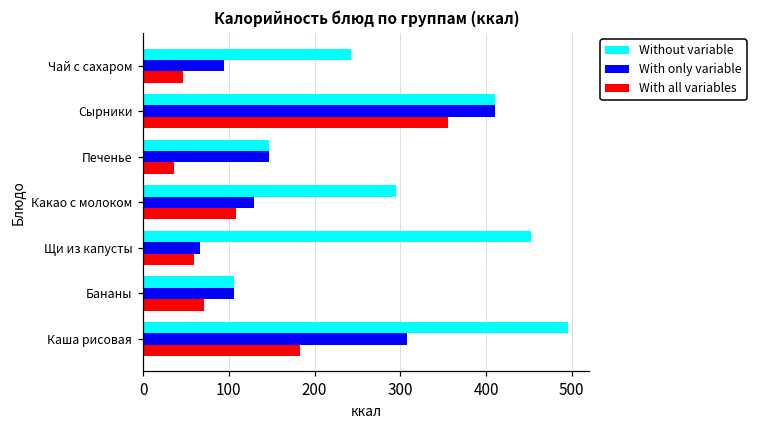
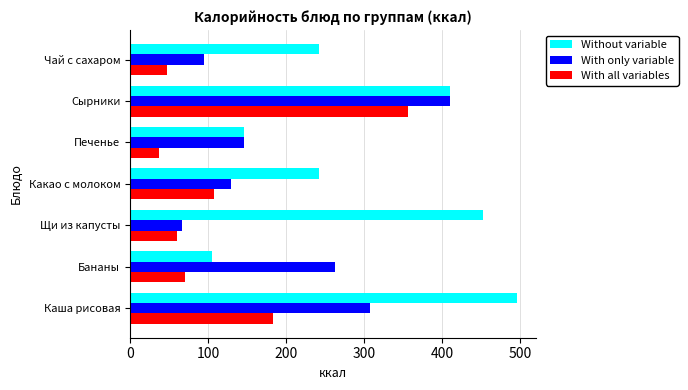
  {
    "Without variable": {
      "Чай с сахаром": 240,
      "Сырники": 410,
      "Печенье": 150,
-     "Какао с молоком": 300,
+     "Какао с молоком": 240,
      "Щи из капусты": 450,
      "Бананы": 110,
      "Каша рисовая": 500
    },
    "With only variable": {
      "Чай с сахаром": 90,
      "Сырники": 410,
      "Печенье": 150,
      "Какао с молоком": 130,
      "Щи из капусты": 70,
-     "Бананы": 110,
+     "Бананы": 260,
      "Каша рисовая": 310
    },
    "With all variables": {
      "Чай с сахаром": 50,
      "Сырники": 360,
      "Печенье": 40,
      "Какао с молоком": 110,
      "Щи из капусты": 60,
      "Бананы": 70,
      "Каша рисовая": 180
    }
  }
